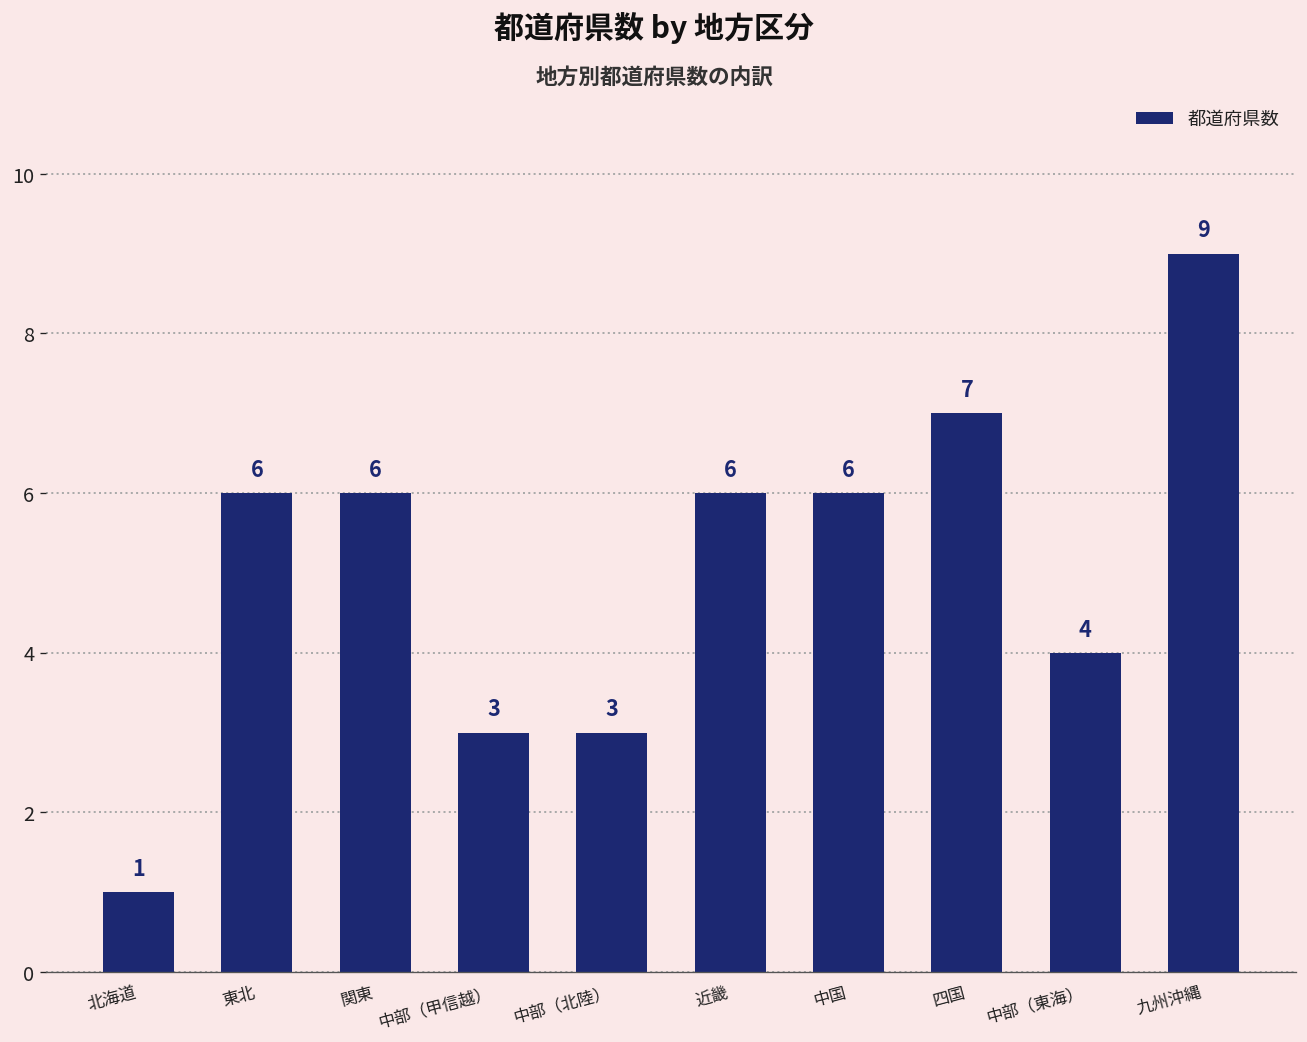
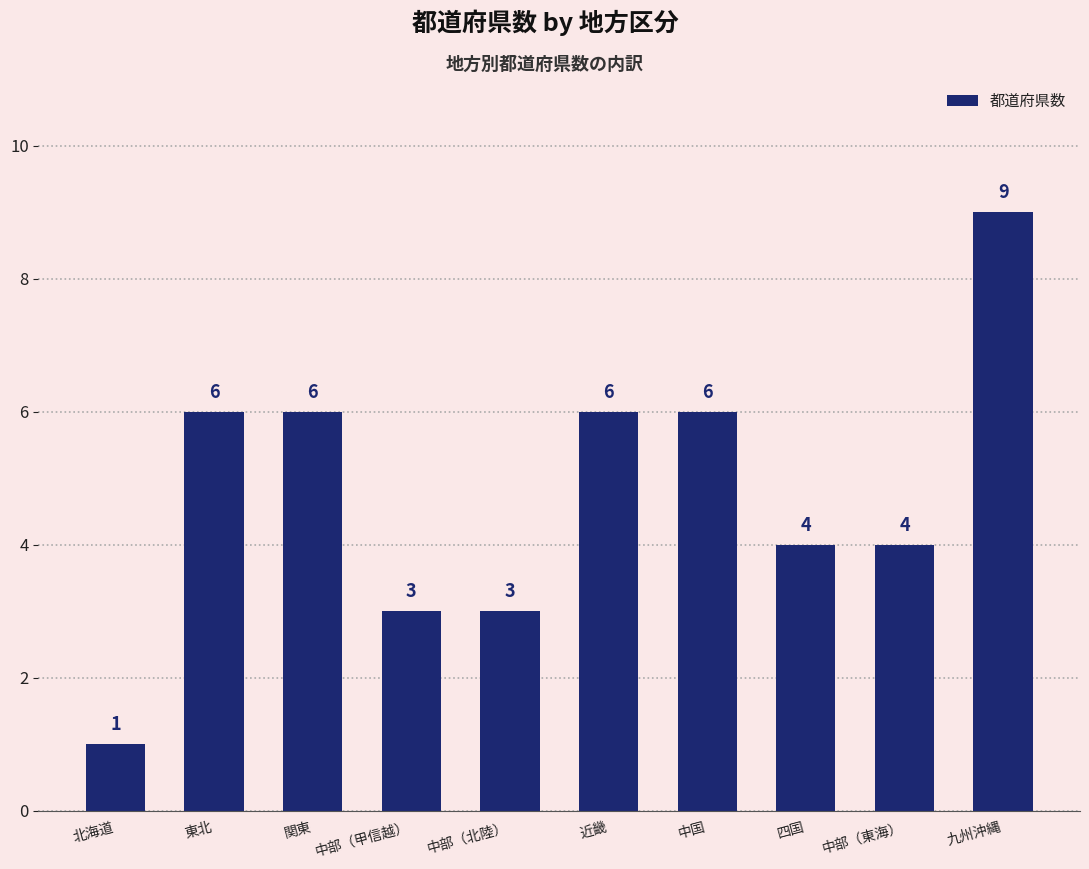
  {
    "北海道": 1,
    "東北": 6,
    "関東": 6,
    "中部（甲信越）": 3,
    "中部（北陸）": 3,
    "近畿": 6,
    "中国": 6,
-   "四国": 7,
+   "四国": 4,
    "中部（東海）": 4,
    "九州沖縄": 9
  }
